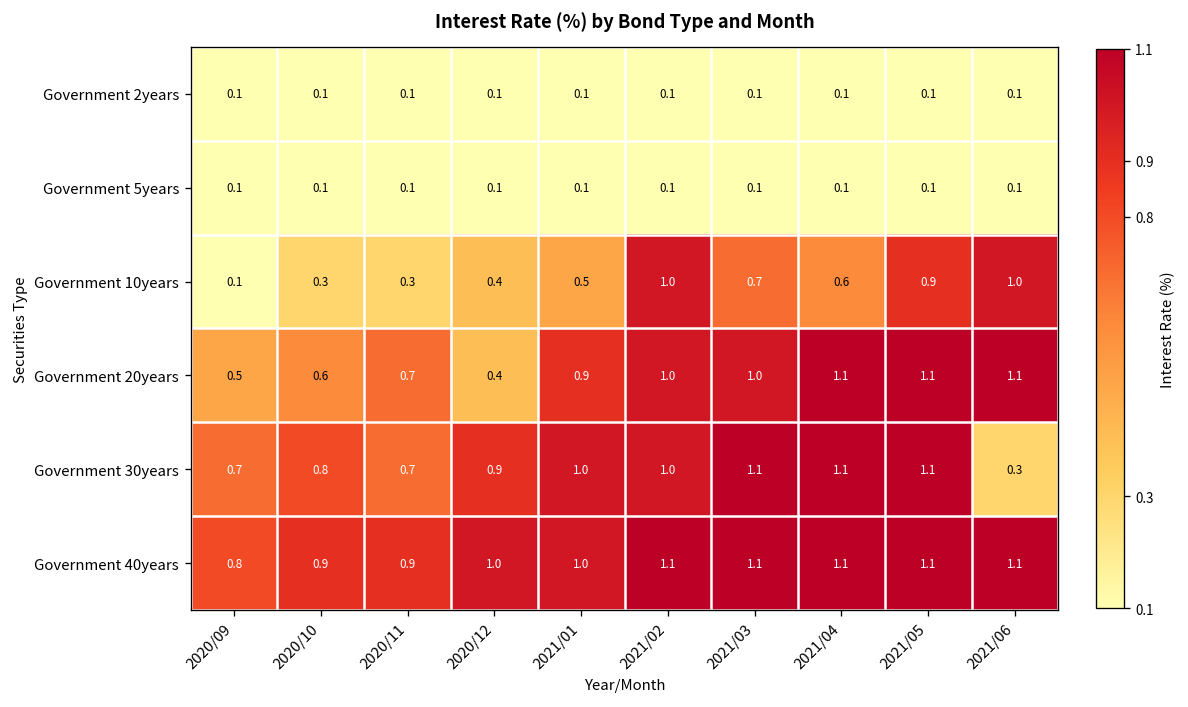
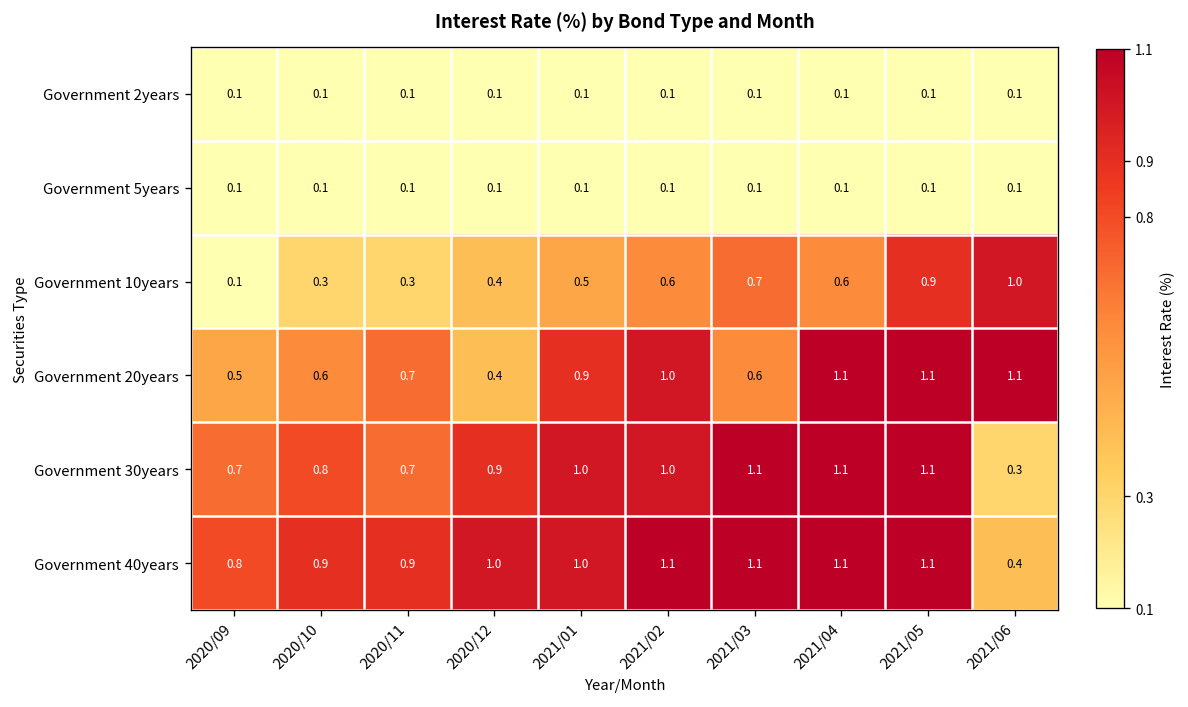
  {
    "Government 2years": {
      "2020/09": 0.1,
      "2020/10": 0.1,
      "2020/11": 0.1,
      "2020/12": 0.1,
      "2021/01": 0.1,
      "2021/02": 0.1,
      "2021/03": 0.1,
      "2021/04": 0.1,
      "2021/05": 0.1,
      "2021/06": 0.1
    },
    "Government 5years": {
      "2020/09": 0.1,
      "2020/10": 0.1,
      "2020/11": 0.1,
      "2020/12": 0.1,
      "2021/01": 0.1,
      "2021/02": 0.1,
      "2021/03": 0.1,
      "2021/04": 0.1,
      "2021/05": 0.1,
      "2021/06": 0.1
    },
    "Government 10years": {
      "2020/09": 0.1,
      "2020/10": 0.3,
      "2020/11": 0.3,
      "2020/12": 0.4,
      "2021/01": 0.5,
-     "2021/02": 1.0,
+     "2021/02": 0.6,
      "2021/03": 0.7,
      "2021/04": 0.6,
      "2021/05": 0.9,
      "2021/06": 1.0
    },
    "Government 20years": {
      "2020/09": 0.5,
      "2020/10": 0.6,
      "2020/11": 0.7,
      "2020/12": 0.4,
      "2021/01": 0.9,
      "2021/02": 1.0,
-     "2021/03": 1.0,
+     "2021/03": 0.6,
      "2021/04": 1.1,
      "2021/05": 1.1,
      "2021/06": 1.1
    },
    "Government 30years": {
      "2020/09": 0.7,
      "2020/10": 0.8,
      "2020/11": 0.7,
      "2020/12": 0.9,
      "2021/01": 1.0,
      "2021/02": 1.0,
      "2021/03": 1.1,
      "2021/04": 1.1,
      "2021/05": 1.1,
      "2021/06": 0.3
    },
    "Government 40years": {
      "2020/09": 0.8,
      "2020/10": 0.9,
      "2020/11": 0.9,
      "2020/12": 1.0,
      "2021/01": 1.0,
      "2021/02": 1.1,
      "2021/03": 1.1,
      "2021/04": 1.1,
      "2021/05": 1.1,
-     "2021/06": 1.1
+     "2021/06": 0.4
    }
  }
